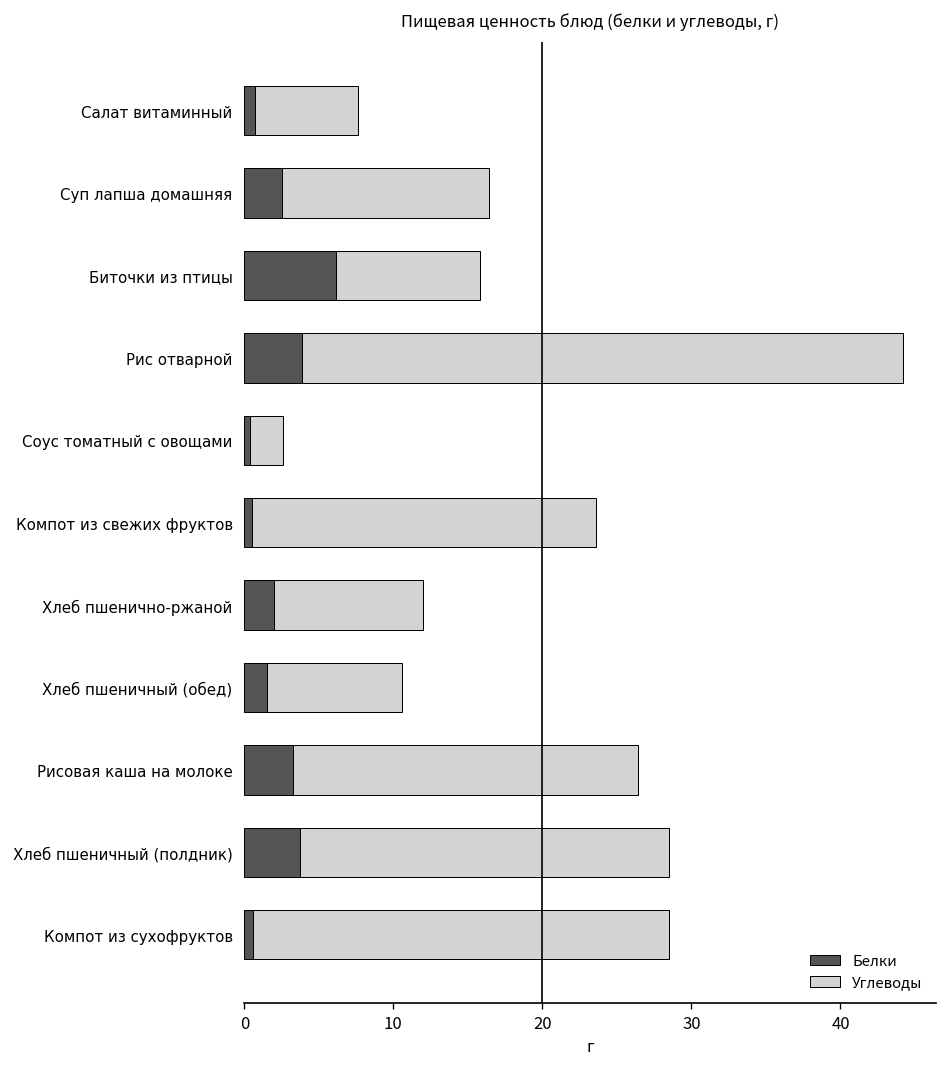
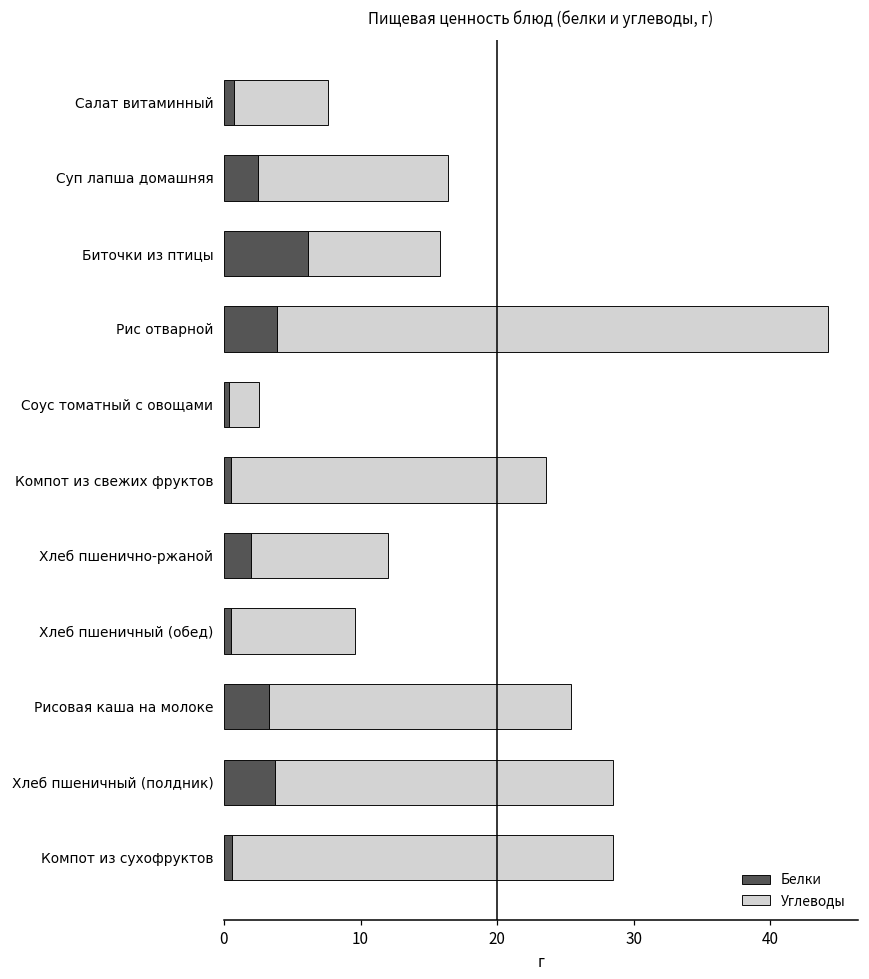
  {
    "Белки": {
      "Салат витаминный": 0.7,
      "Суп лапша домашняя": 2.5,
      "Биточки из птицы": 6.1,
      "Рис отварной": 3.9,
      "Соус томатный с овощами": 0.4,
      "Компот из свежих фруктов": 0.5,
      "Хлеб пшенично-ржаной": 2.0,
-     "Хлеб пшеничный (обед)": 1.5,
+     "Хлеб пшеничный (обед)": 0.5,
      "Рисовая каша на молоке": 3.3,
      "Хлеб пшеничный (полдник)": 3.8,
      "Компот из сухофруктов": 0.6
    },
    "Углеводы": {
      "Салат витаминный": 6.9,
      "Суп лапша домашняя": 13.9,
      "Биточки из птицы": 9.7,
      "Рис отварной": 40.3,
      "Соус томатный с овощами": 2.2,
      "Компот из свежих фруктов": 23.1,
      "Хлеб пшенично-ржаной": 10.0,
      "Хлеб пшеничный (обед)": 9.1,
-     "Рисовая каша на молоке": 23.1,
+     "Рисовая каша на молоке": 22.1,
      "Хлеб пшеничный (полдник)": 24.8,
      "Компот из сухофруктов": 27.9
    }
  }
